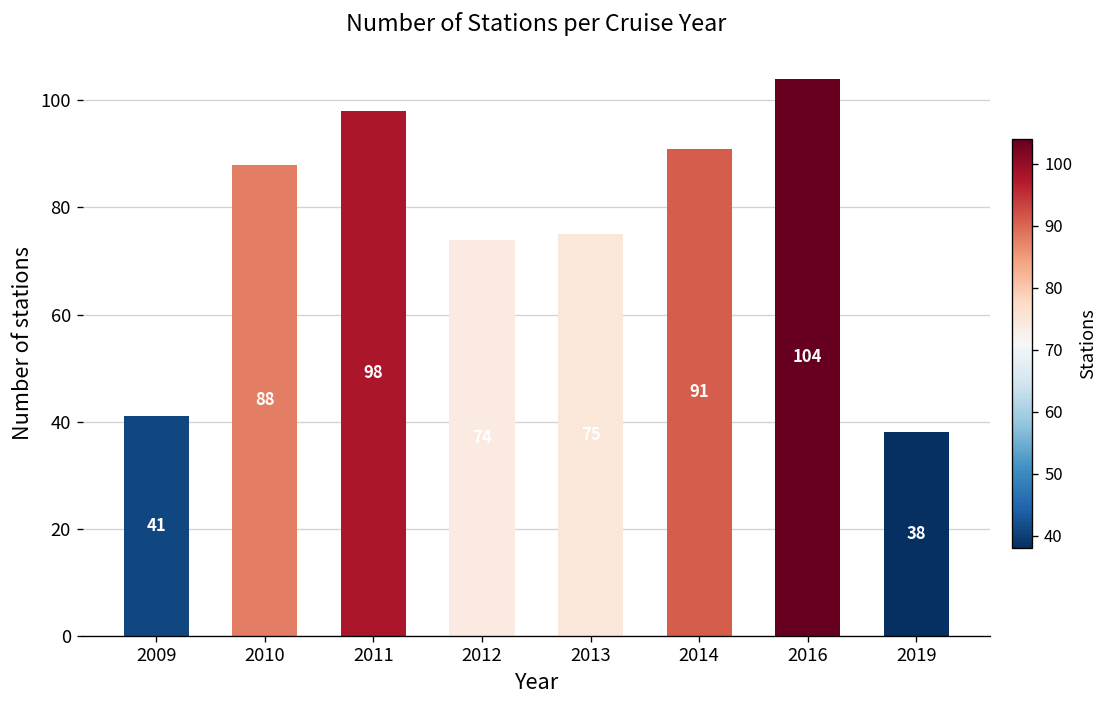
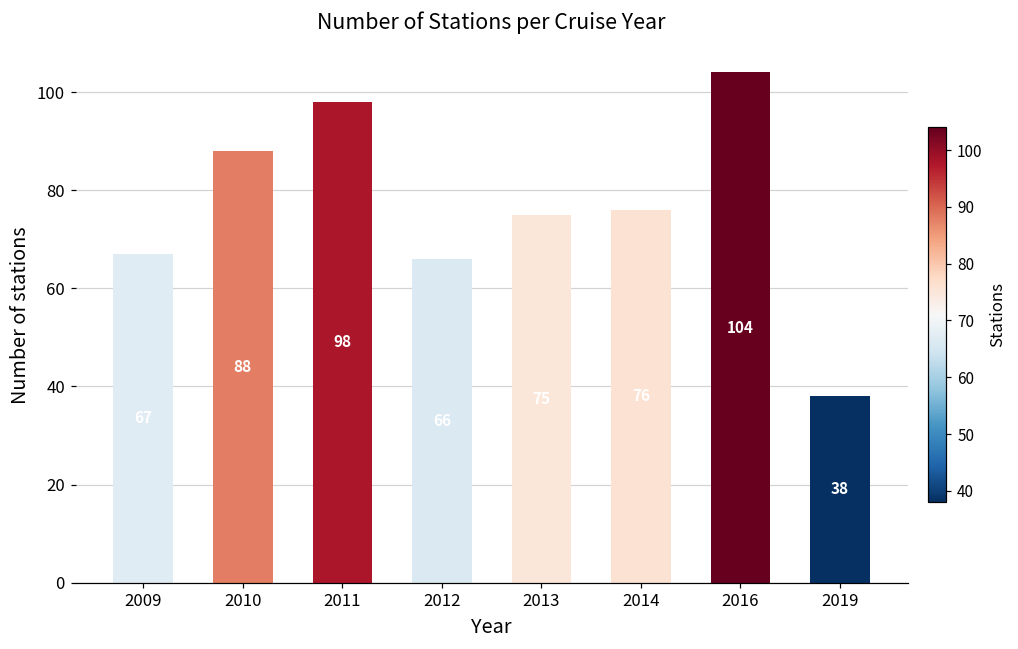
  {
-   "2009": 41,
-   "2012": 74,
+   "2009": 67,
+   "2012": 66,
    "2013": 75,
-   "2014": 91
+   "2014": 76
  }
